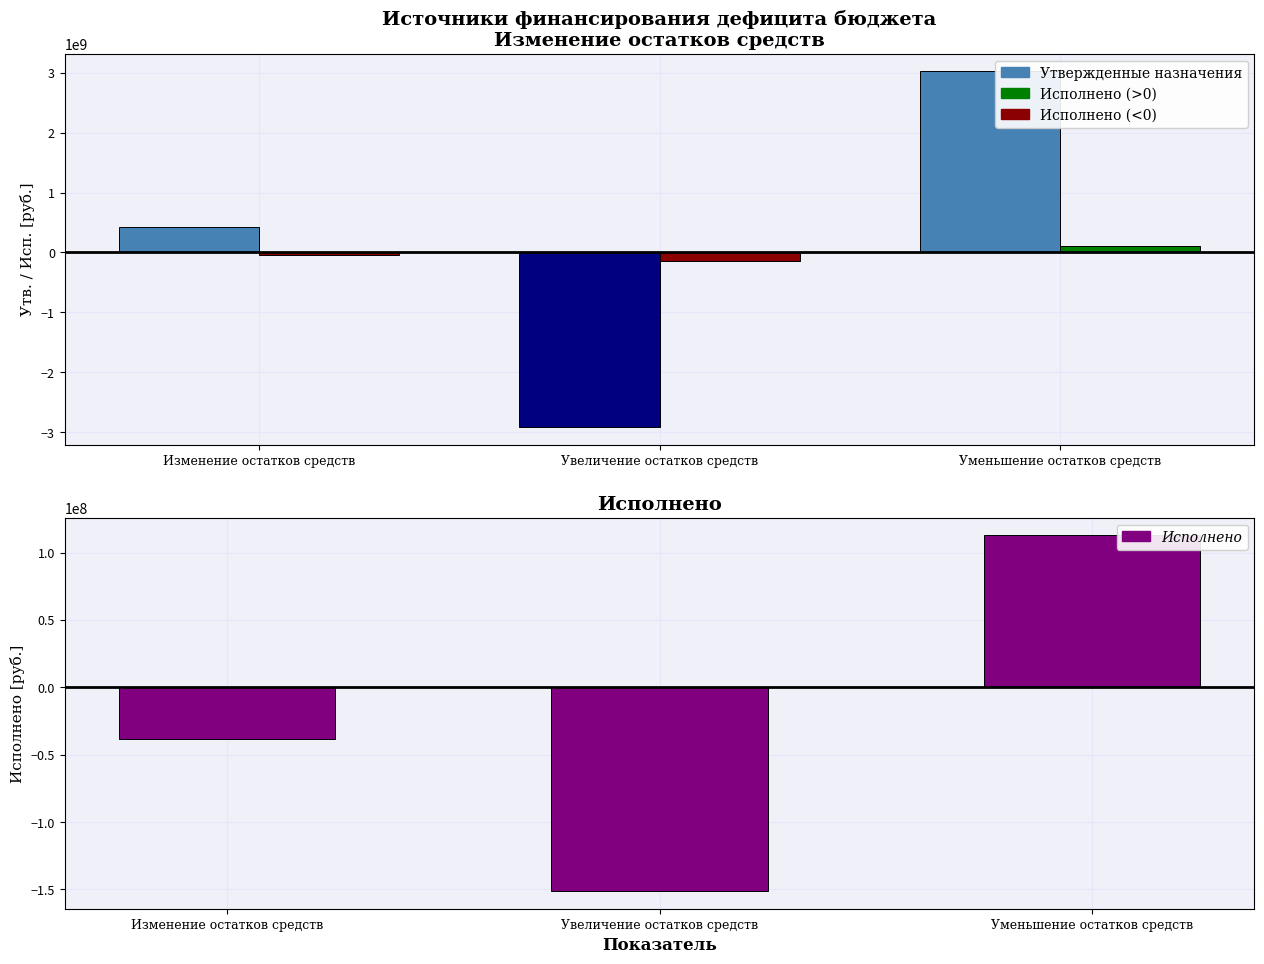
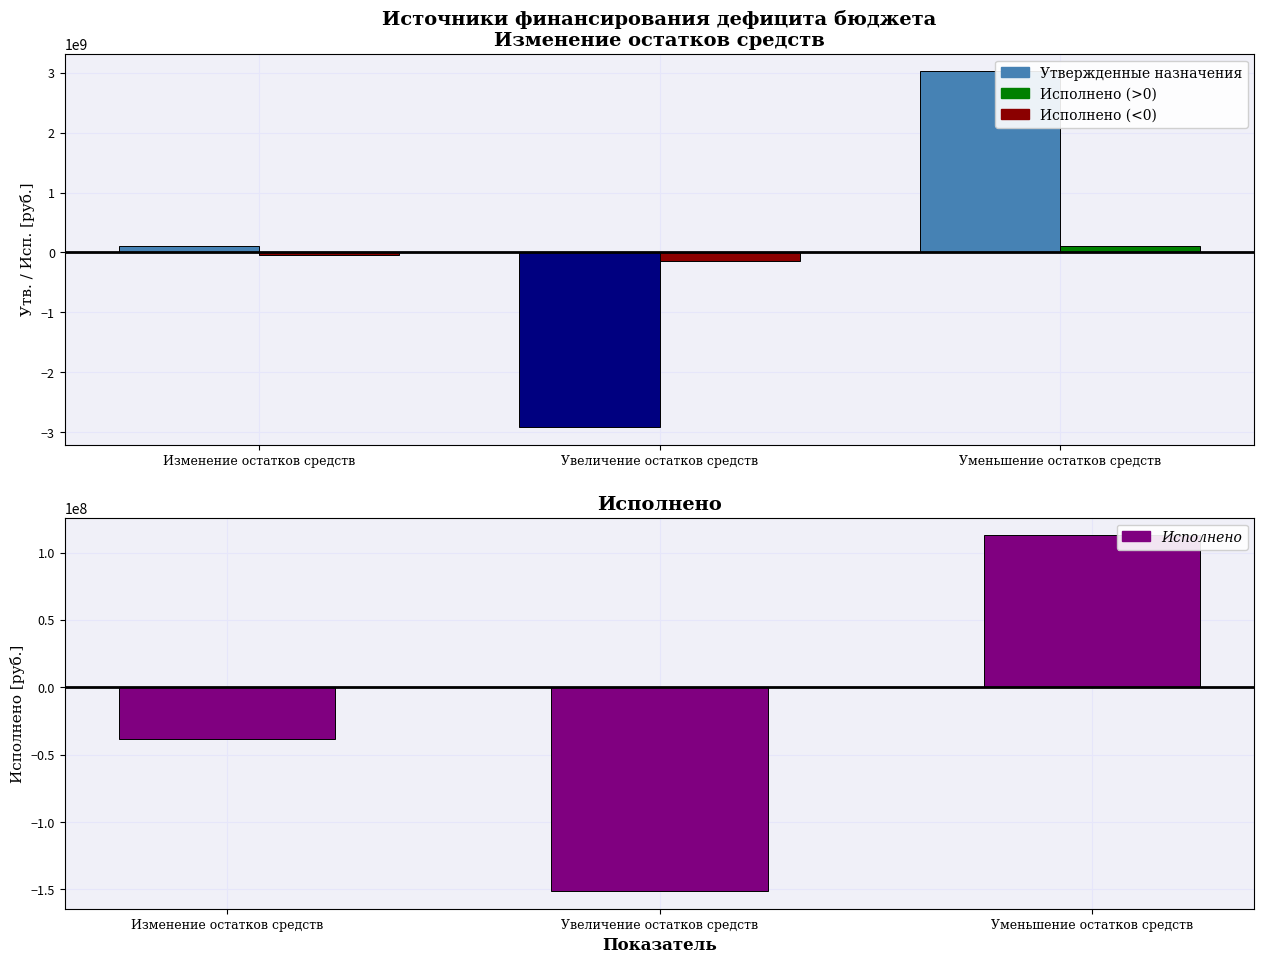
  {
    "Источники финансирования дефицита бюджета Изменение остатков средств": {
      "Утвержденные назначения": {
-       "Изменение остатков средств": 400000000,
+       "Изменение остатков средств": 100000000,
        "Увеличение остатков средств": -2900000000,
        "Уменьшение остатков средств": 3000000000
      }
    },
    "Исполнено": {
      "Изменение остатков средств": -38000000,
      "Увеличение остатков средств": -151000000,
      "Уменьшение остатков средств": 113000000
    }
  }
